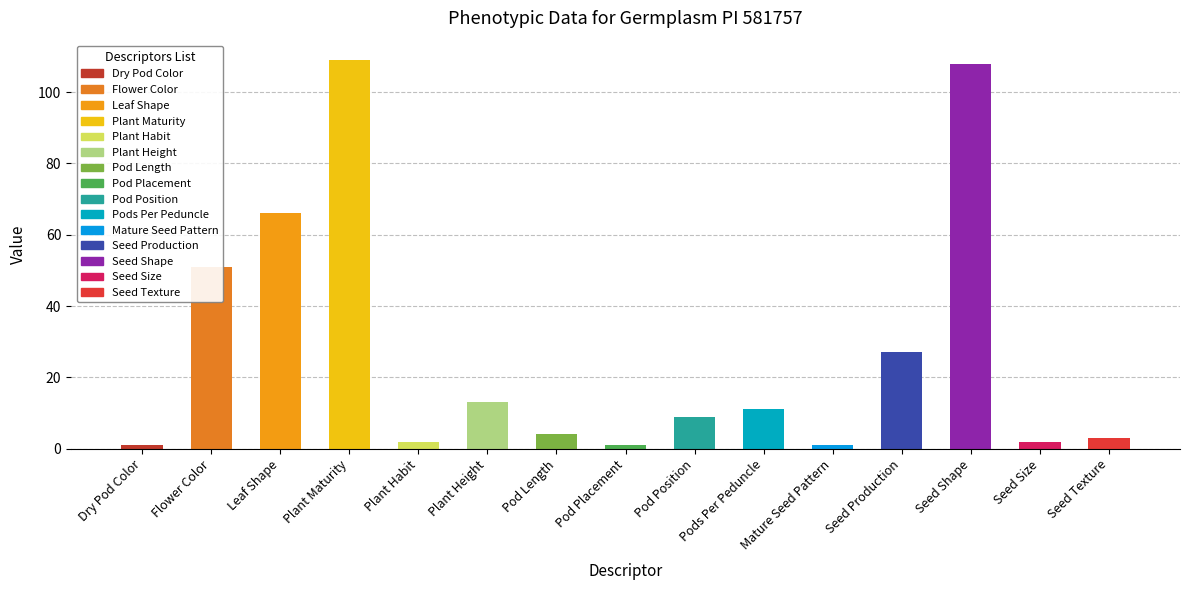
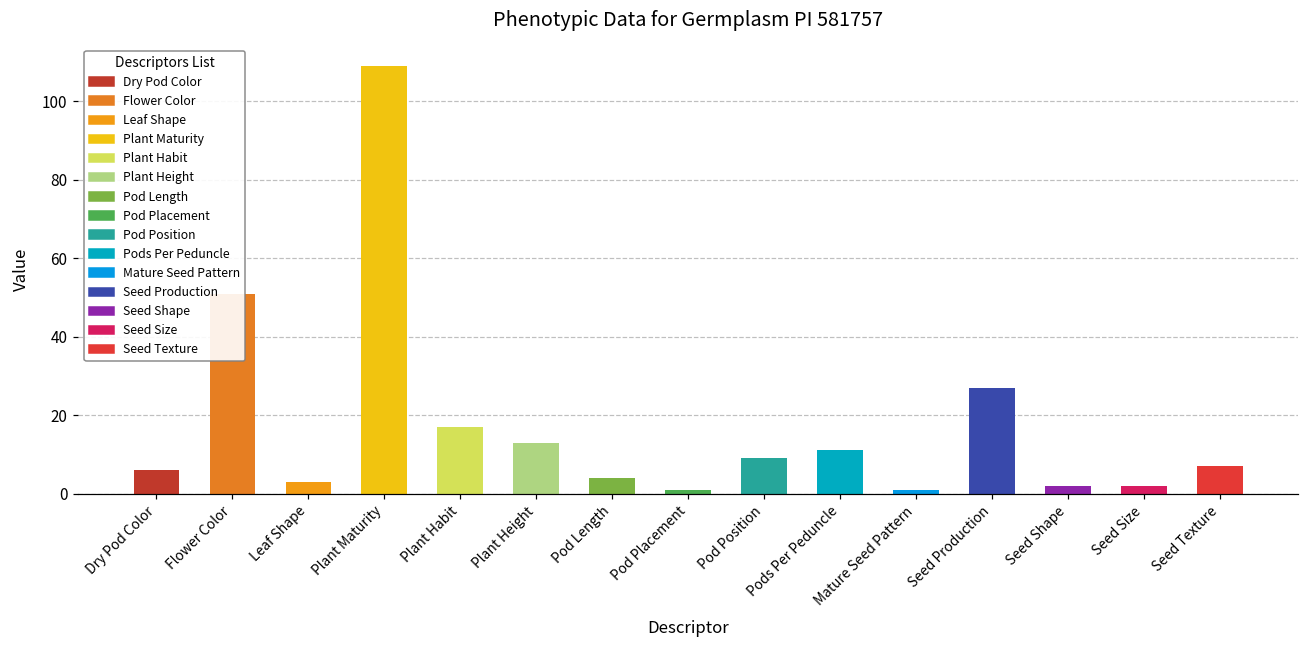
  {
-   "Dry Pod Color": 1,
-   "Leaf Shape": 66,
+   "Dry Pod Color": 6,
+   "Leaf Shape": 3,
    "Plant Maturity": 109,
-   "Plant Habit": 2,
+   "Plant Habit": 17,
    "Plant Height": 13,
    "Pod Length": 4,
    "Pod Placement": 1,
    "Pod Position": 9,
    "Pods Per Peduncle": 11,
    "Mature Seed Pattern": 1,
    "Seed Production": 27,
-   "Seed Shape": 108,
+   "Seed Shape": 2,
    "Seed Size": 2,
-   "Seed Texture": 3
+   "Seed Texture": 7
  }
